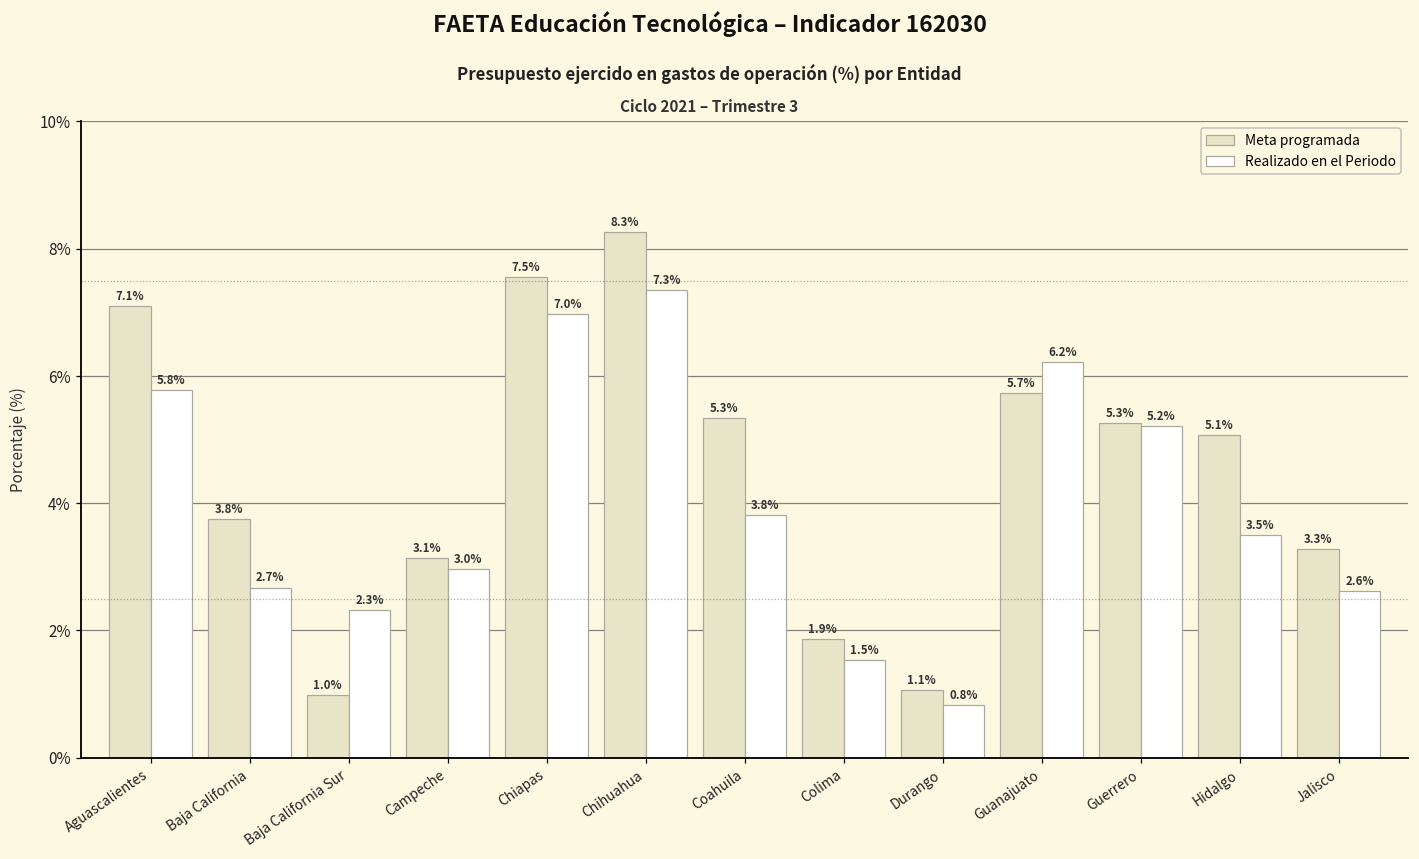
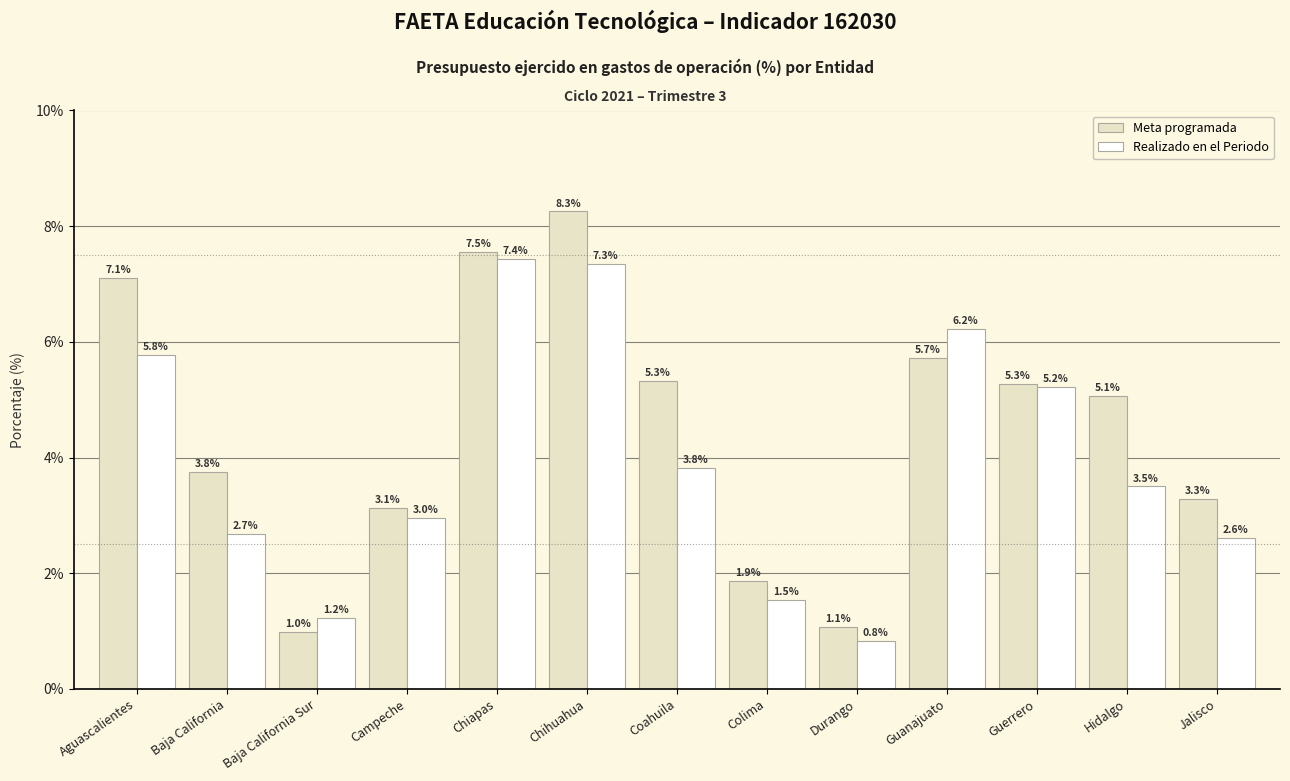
  {
    "Meta programada": {
      "Aguascalientes": "7.1%",
      "Baja California": "3.8%",
      "Baja California Sur": "1.0%",
      "Campeche": "3.1%",
      "Chiapas": "7.5%",
      "Chihuahua": "8.3%",
      "Coahuila": "5.3%",
      "Colima": "1.9%",
      "Durango": "1.1%",
      "Guanajuato": "5.7%",
      "Guerrero": "5.3%",
      "Hidalgo": "5.1%",
      "Jalisco": "3.3%"
    },
    "Realizado en el Periodo": {
      "Aguascalientes": "5.8%",
      "Baja California": "2.7%",
-     "Baja California Sur": "2.3%",
+     "Baja California Sur": "1.2%",
      "Campeche": "3.0%",
-     "Chiapas": "7.0%",
+     "Chiapas": "7.4%",
      "Chihuahua": "7.3%",
      "Coahuila": "3.8%",
      "Colima": "1.5%",
      "Durango": "0.8%",
      "Guanajuato": "6.2%",
      "Guerrero": "5.2%",
      "Hidalgo": "3.5%",
      "Jalisco": "2.6%"
    }
  }
